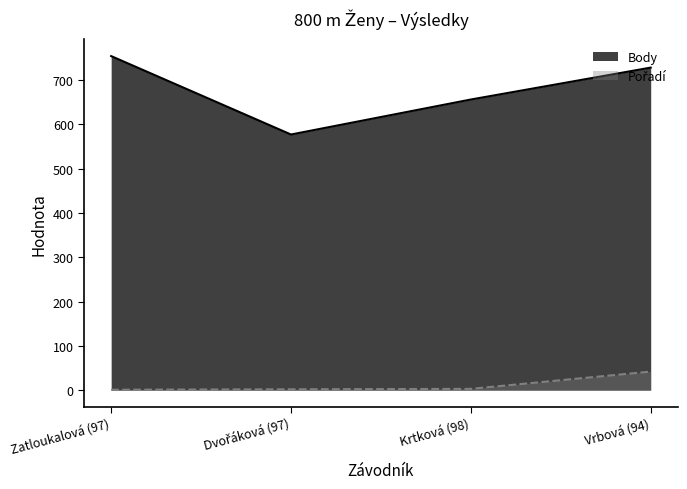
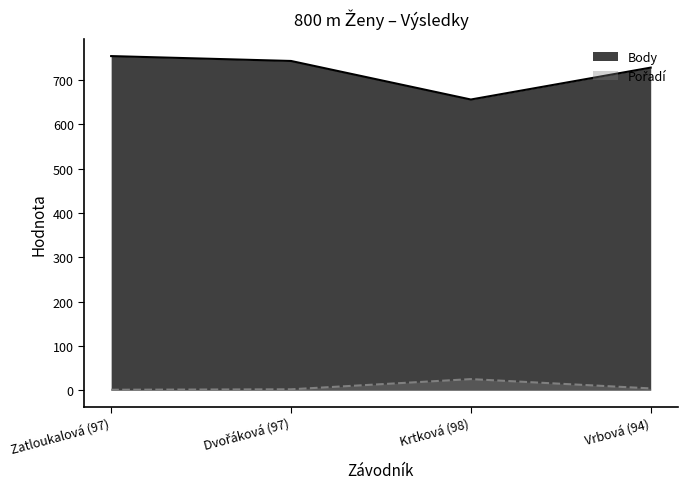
  {
    "Body": {
      "Zatloukalová (97)": 750,
-     "Dvořáková (97)": 580,
+     "Dvořáková (97)": 740,
      "Krtková (98)": 660,
      "Vrbová (94)": 730
    },
    "Pořadí": {
      "Zatloukalová (97)": 0,
      "Dvořáková (97)": 0,
-     "Krtková (98)": 0,
-     "Vrbová (94)": 40
+     "Krtková (98)": 30,
+     "Vrbová (94)": 0
    }
  }
